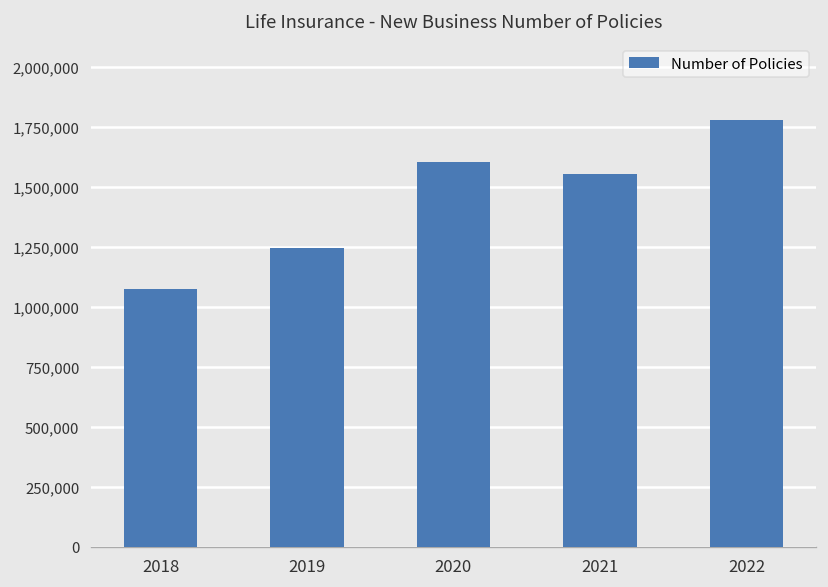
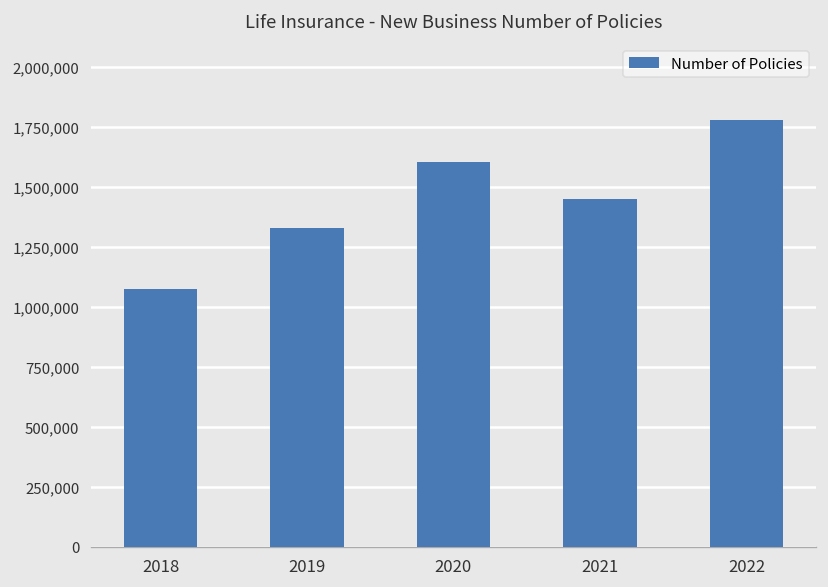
  {
    "2018": "1,070,000",
-   "2019": "1,250,000",
+   "2019": "1,330,000",
    "2020": "1,600,000",
-   "2021": "1,550,000",
+   "2021": "1,450,000",
    "2022": "1,780,000"
  }
